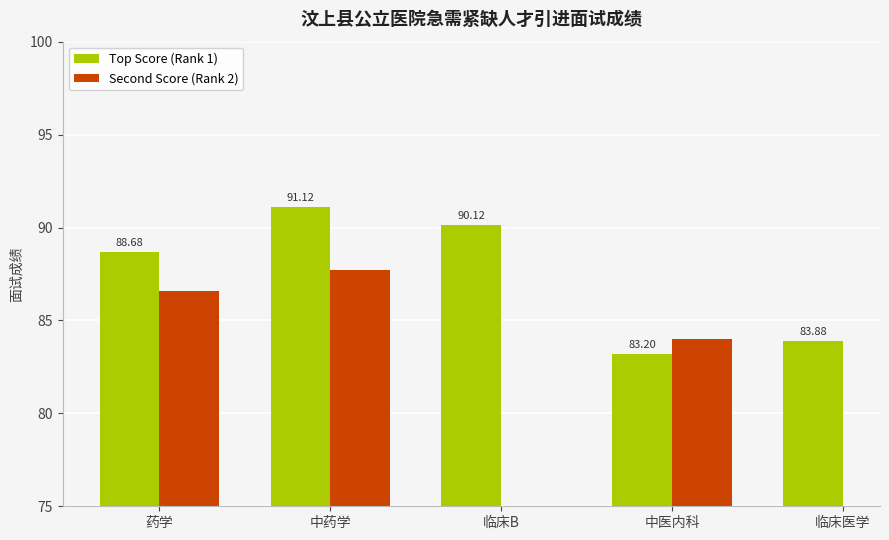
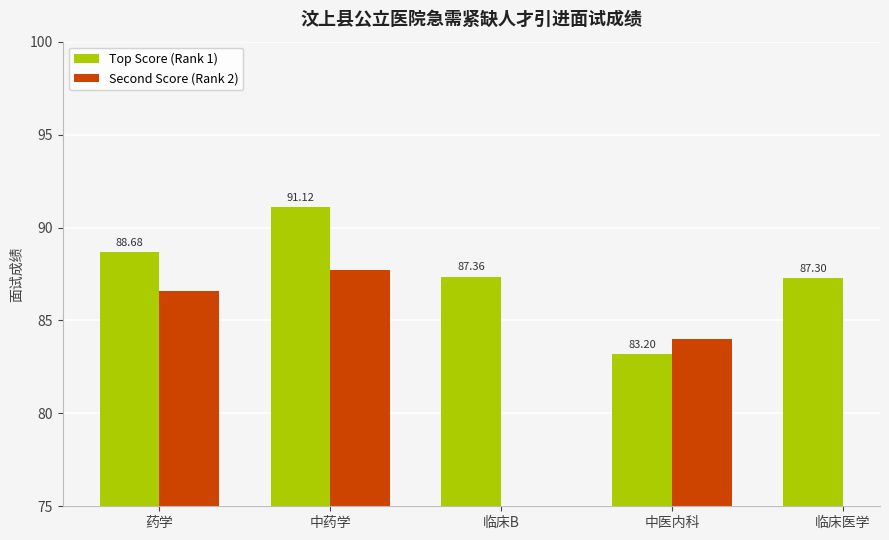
  {
    "Top Score (Rank 1)": {
      "药学": 88.68,
      "中药学": 91.12,
-     "临床B": 90.12,
+     "临床B": 87.36,
      "中医内科": 83.20,
-     "临床医学": 83.88
+     "临床医学": 87.30
    }
  }
